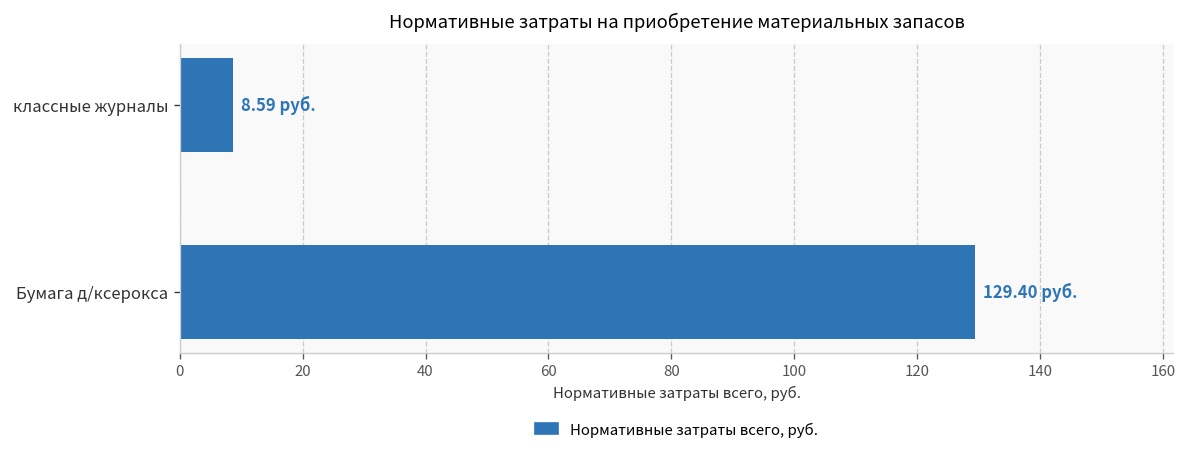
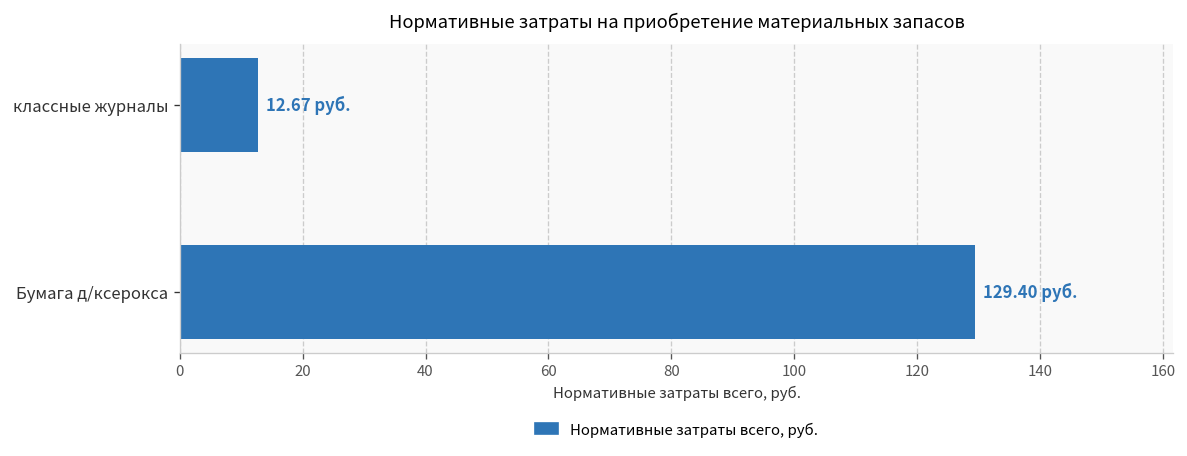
  {
-   "классные журналы": 8.59,
+   "классные журналы": 12.67,
    "Бумага д/ксерокса": 129.40
  }
